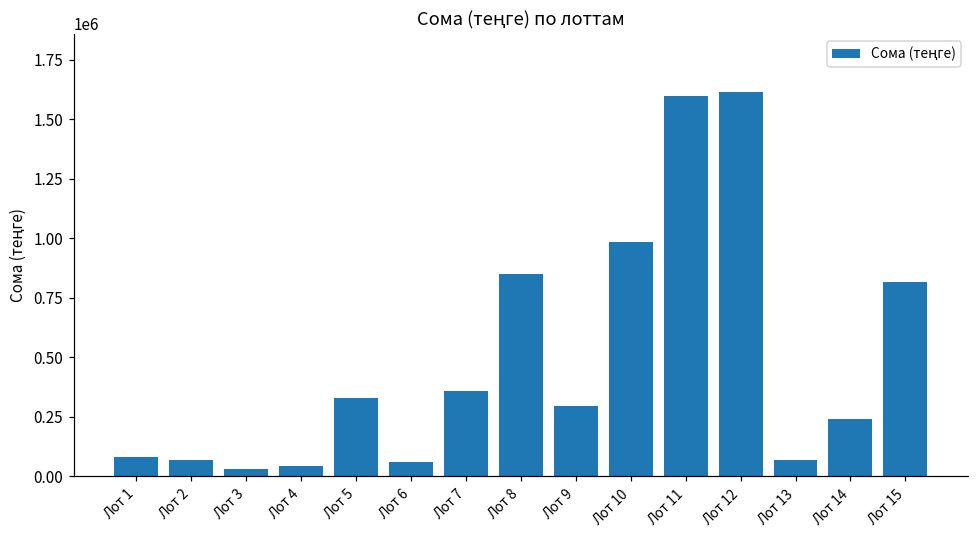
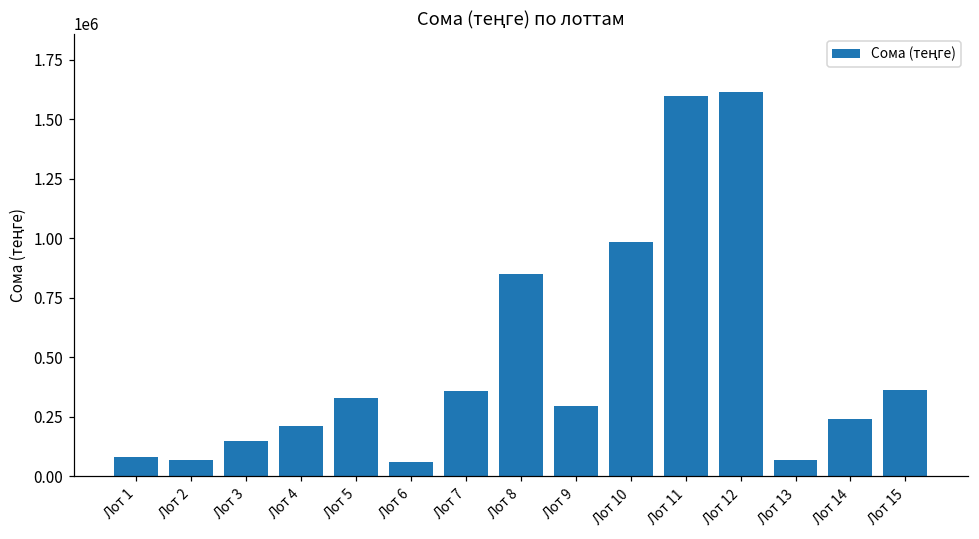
  {
    "Лот 1": 80000,
    "Лот 2": 70000,
-   "Лот 3": 30000,
-   "Лот 4": 40000,
+   "Лот 3": 150000,
+   "Лот 4": 210000,
    "Лот 5": 330000,
    "Лот 6": 60000,
    "Лот 7": 360000,
    "Лот 8": 850000,
    "Лот 9": 300000,
    "Лот 10": 980000,
    "Лот 11": 1600000,
    "Лот 12": 1610000,
    "Лот 13": 70000,
    "Лот 14": 240000,
-   "Лот 15": 820000
+   "Лот 15": 360000
  }
